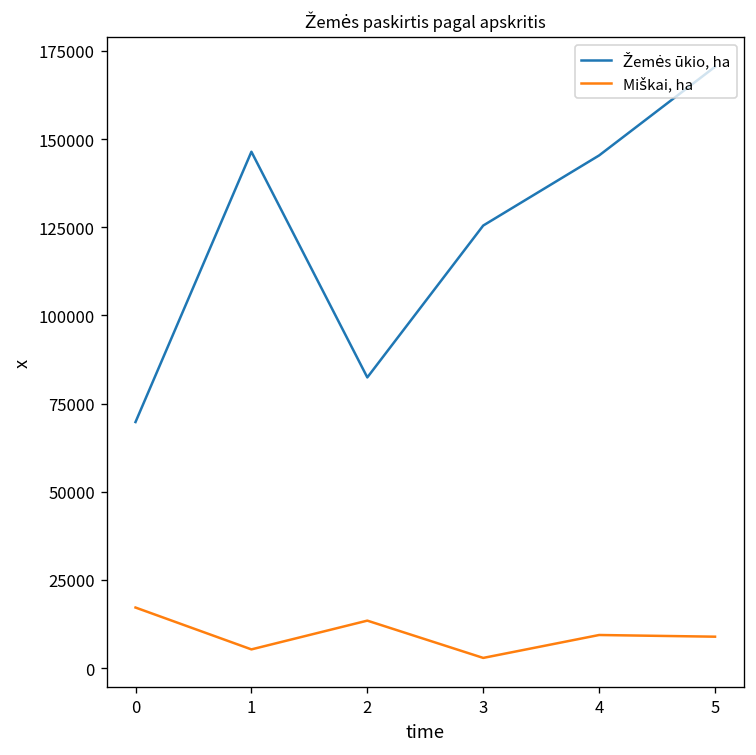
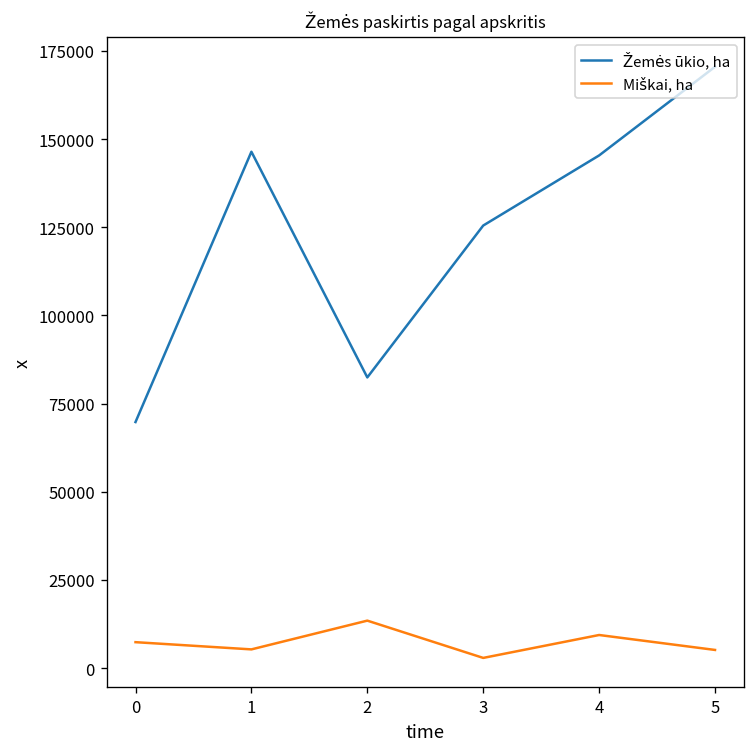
  {
    "Žemės ūkio, ha": {
      "0": 70000,
      "1": 146000,
      "2": 82000,
      "3": 125000,
      "4": 145000
    },
    "Miškai, ha": {
-     "0": 17000,
+     "0": 7000,
      "1": 5000,
      "2": 13000,
      "3": 3000,
      "4": 9000,
-     "5": 9000
+     "5": 5000
    }
  }
